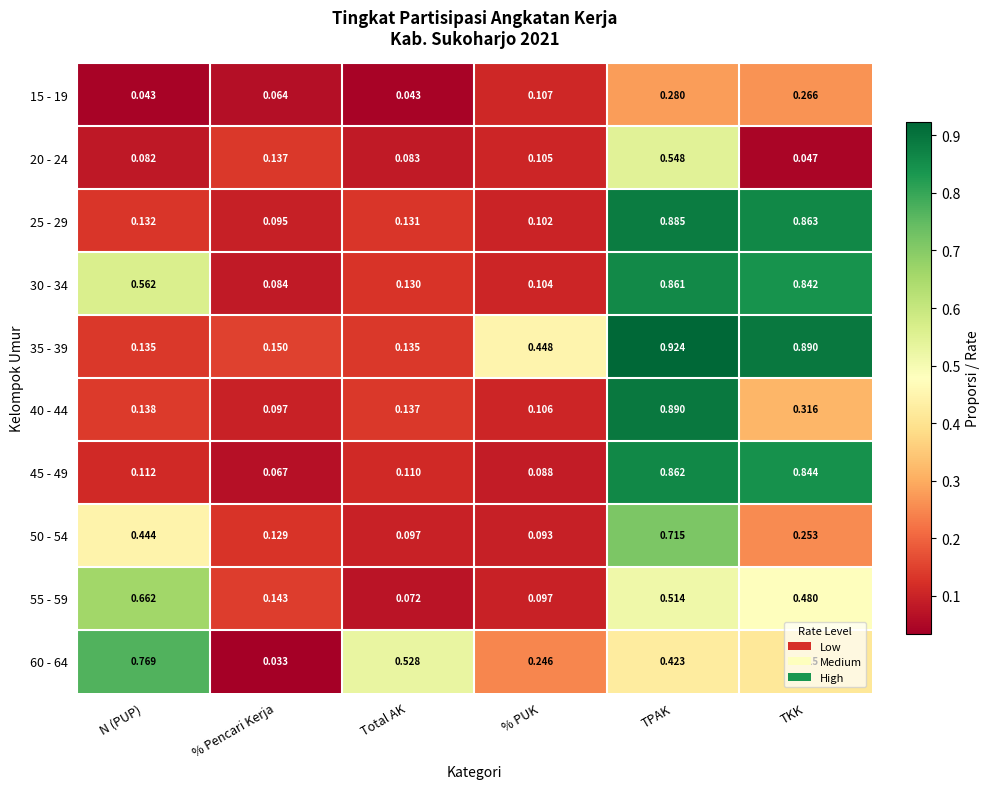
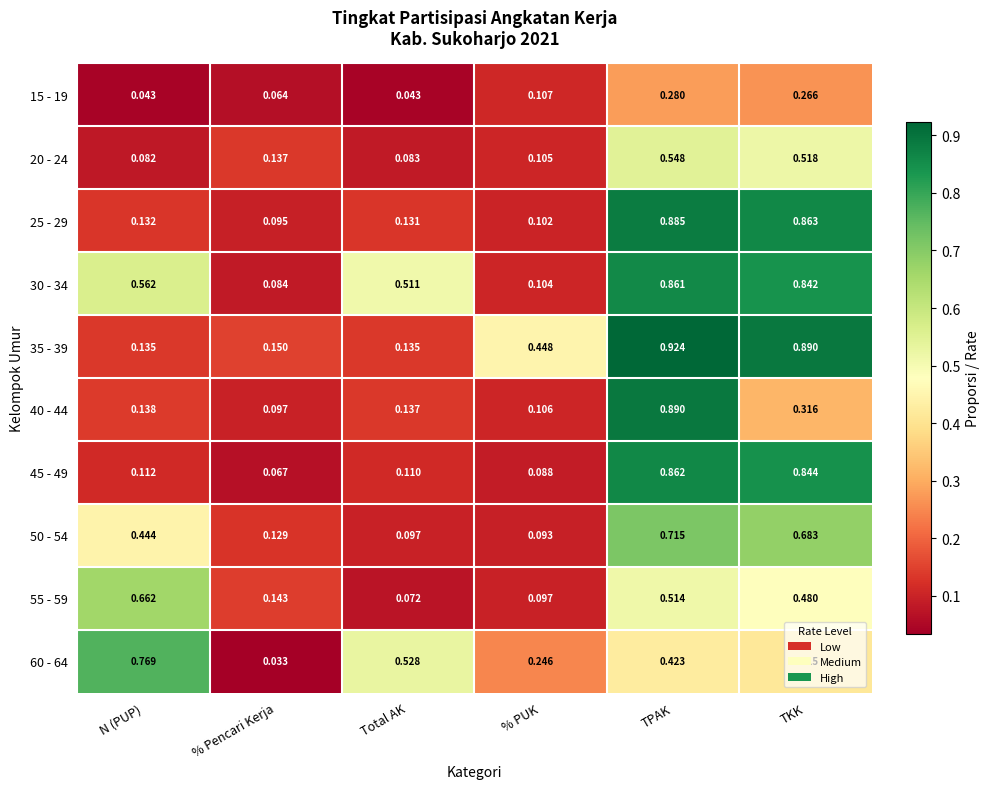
  {
    "15 - 19": {
      "N (PUP)": 0.043,
      "% Pencari Kerja": 0.064,
      "Total AK": 0.043,
      "% PUK": 0.107,
      "TPAK": 0.280,
      "TKK": 0.266
    },
    "20 - 24": {
      "N (PUP)": 0.082,
      "% Pencari Kerja": 0.137,
      "Total AK": 0.083,
      "% PUK": 0.105,
      "TPAK": 0.548,
-     "TKK": 0.047
+     "TKK": 0.518
    },
    "25 - 29": {
      "N (PUP)": 0.132,
      "% Pencari Kerja": 0.095,
      "Total AK": 0.131,
      "% PUK": 0.102,
      "TPAK": 0.885,
      "TKK": 0.863
    },
    "30 - 34": {
      "N (PUP)": 0.562,
      "% Pencari Kerja": 0.084,
-     "Total AK": 0.130,
+     "Total AK": 0.511,
      "% PUK": 0.104,
      "TPAK": 0.861,
      "TKK": 0.842
    },
    "35 - 39": {
      "N (PUP)": 0.135,
      "% Pencari Kerja": 0.150,
      "Total AK": 0.135,
      "% PUK": 0.448,
      "TPAK": 0.924,
      "TKK": 0.890
    },
    "40 - 44": {
      "N (PUP)": 0.138,
      "% Pencari Kerja": 0.097,
      "Total AK": 0.137,
      "% PUK": 0.106,
      "TPAK": 0.890,
      "TKK": 0.316
    },
    "45 - 49": {
      "N (PUP)": 0.112,
      "% Pencari Kerja": 0.067,
      "Total AK": 0.110,
      "% PUK": 0.088,
      "TPAK": 0.862,
      "TKK": 0.844
    },
    "50 - 54": {
      "N (PUP)": 0.444,
      "% Pencari Kerja": 0.129,
      "Total AK": 0.097,
      "% PUK": 0.093,
      "TPAK": 0.715,
-     "TKK": 0.253
+     "TKK": 0.683
    },
    "55 - 59": {
      "N (PUP)": 0.662,
      "% Pencari Kerja": 0.143,
      "Total AK": 0.072,
      "% PUK": 0.097,
      "TPAK": 0.514,
      "TKK": 0.480
    },
    "60 - 64": {
      "N (PUP)": 0.769,
      "% Pencari Kerja": 0.033,
      "Total AK": 0.528,
      "% PUK": 0.246,
      "TPAK": 0.423
    }
  }
